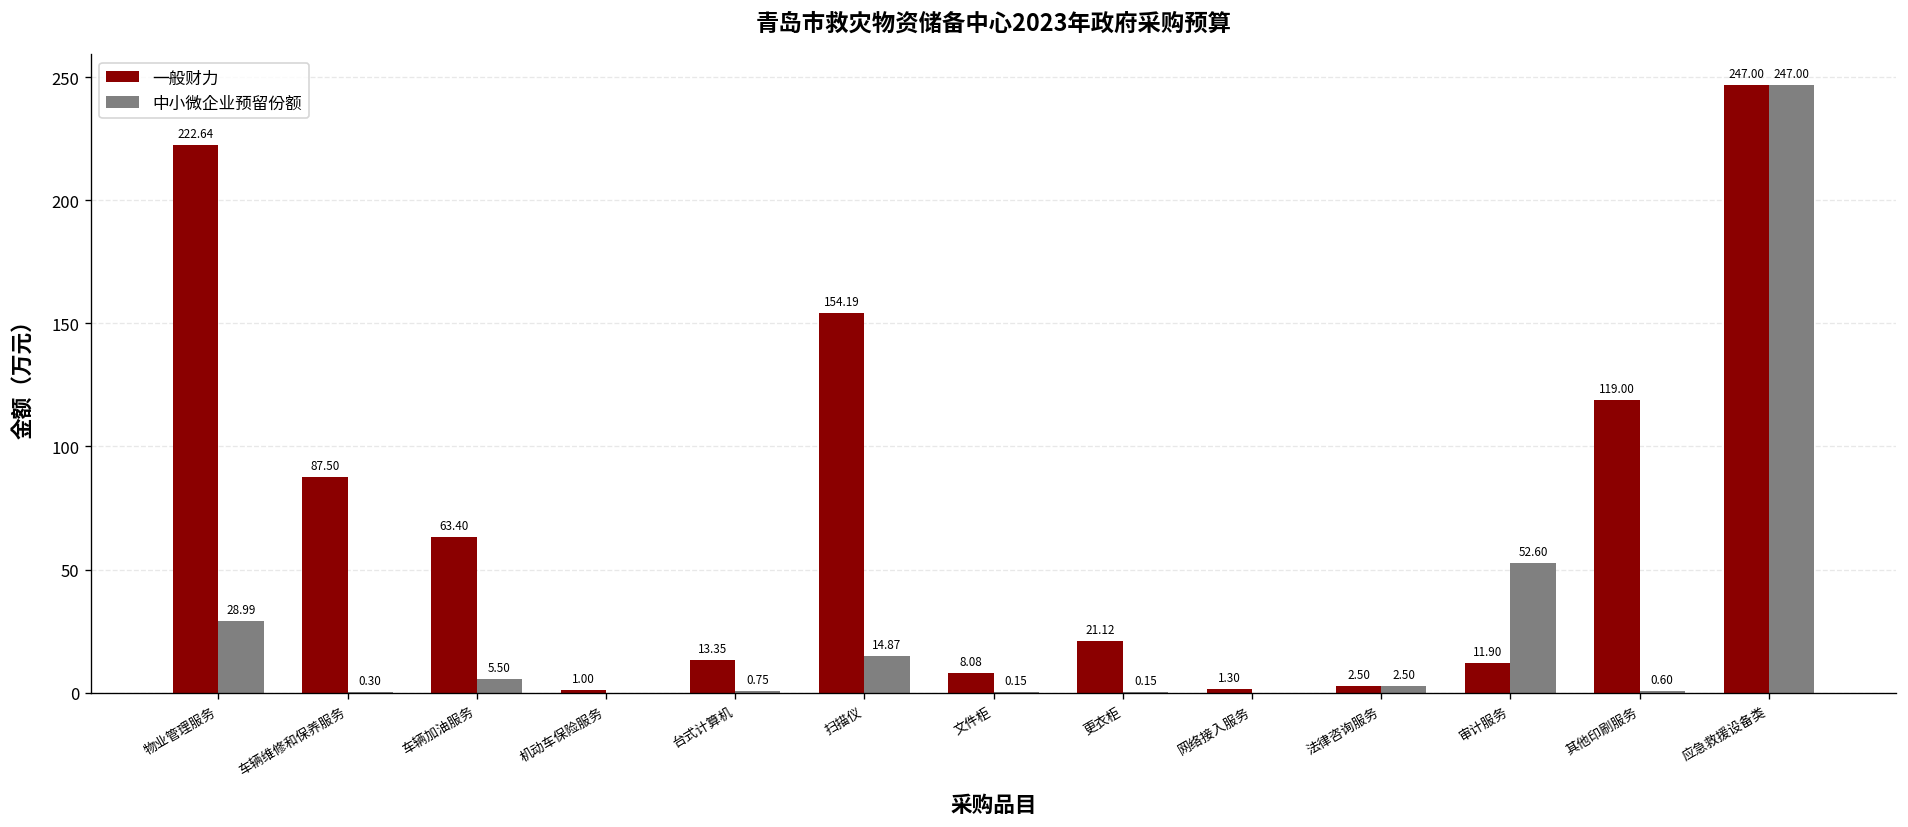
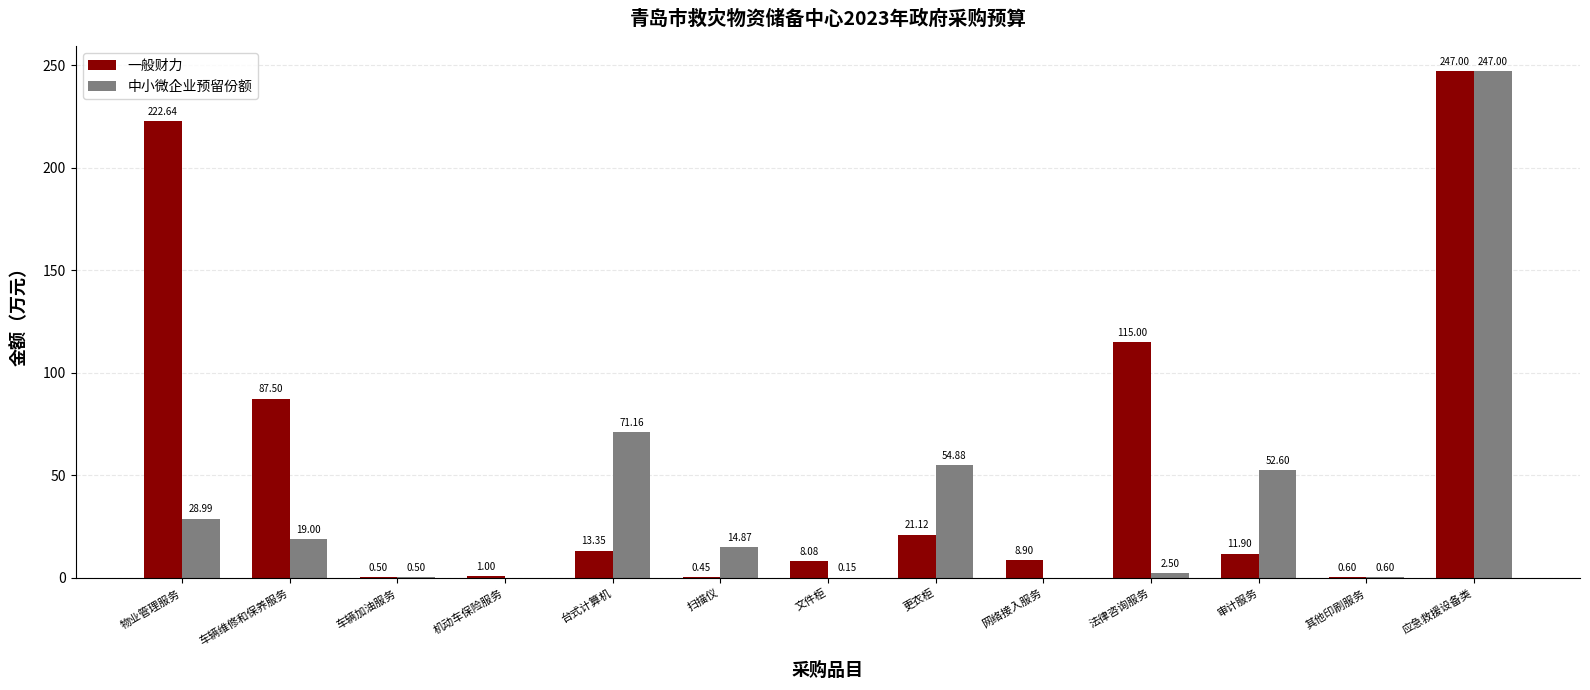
  {
    "一般财力": {
      "物业管理服务": 222.64,
      "车辆维修和保养服务": 87.50,
-     "车辆加油服务": 63.40,
+     "车辆加油服务": 0.50,
      "机动车保险服务": 1.00,
      "台式计算机": 13.35,
-     "扫描仪": 154.19,
+     "扫描仪": 0.45,
      "文件柜": 8.08,
      "更衣柜": 21.12,
-     "网络接入服务": 1.30,
-     "法律咨询服务": 2.50,
+     "网络接入服务": 8.90,
+     "法律咨询服务": 115.00,
      "审计服务": 11.90,
-     "其他印刷服务": 119.00,
+     "其他印刷服务": 0.60,
      "应急救援设备类": 247.00
    },
    "中小微企业预留份额": {
      "物业管理服务": 28.99,
-     "车辆维修和保养服务": 0.30,
-     "车辆加油服务": 5.50,
-     "台式计算机": 0.75,
+     "车辆维修和保养服务": 19.00,
+     "车辆加油服务": 0.50,
+     "台式计算机": 71.16,
      "扫描仪": 14.87,
      "文件柜": 0.15,
-     "更衣柜": 0.15,
+     "更衣柜": 54.88,
      "法律咨询服务": 2.50,
      "审计服务": 52.60,
      "其他印刷服务": 0.60,
      "应急救援设备类": 247.00
    }
  }
